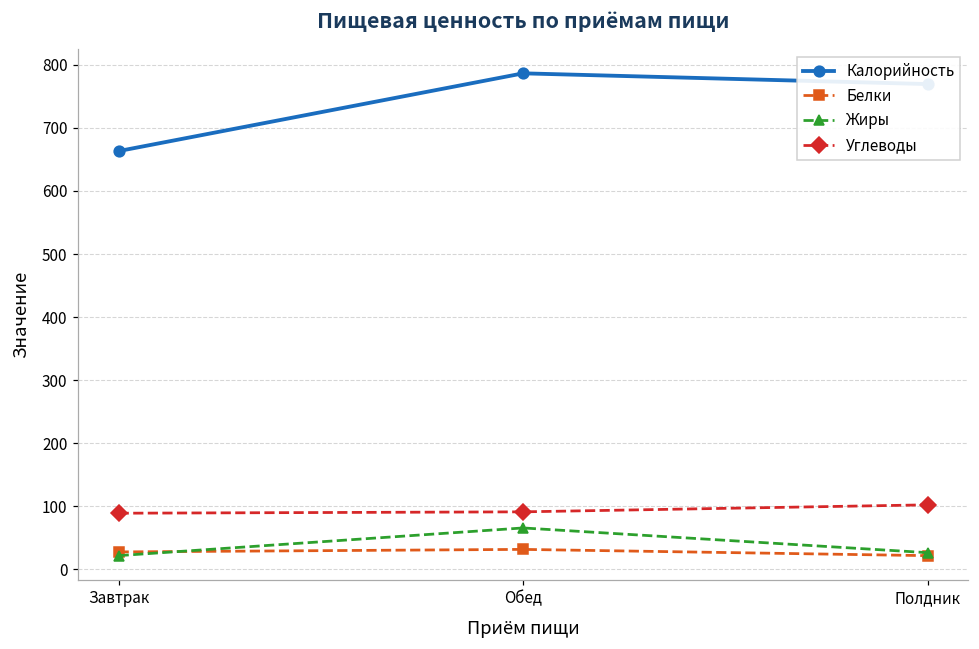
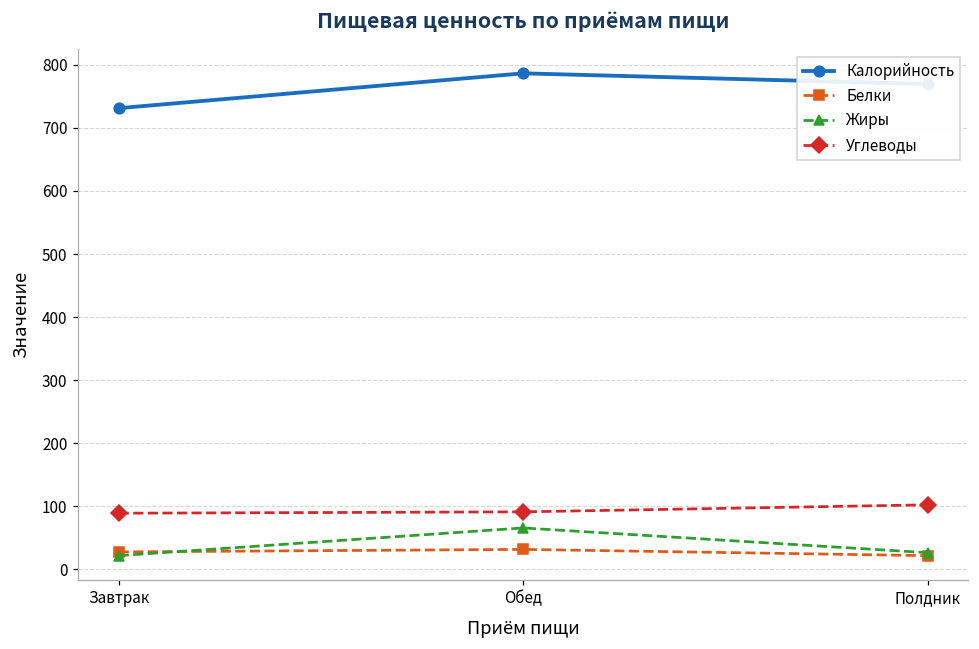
  {
    "Калорийность": {
-     "Завтрак": 660,
+     "Завтрак": 730,
      "Обед": 790
    },
    "Жиры": {
      "Завтрак": 20,
      "Обед": 70,
      "Полдник": 30
    }
  }
